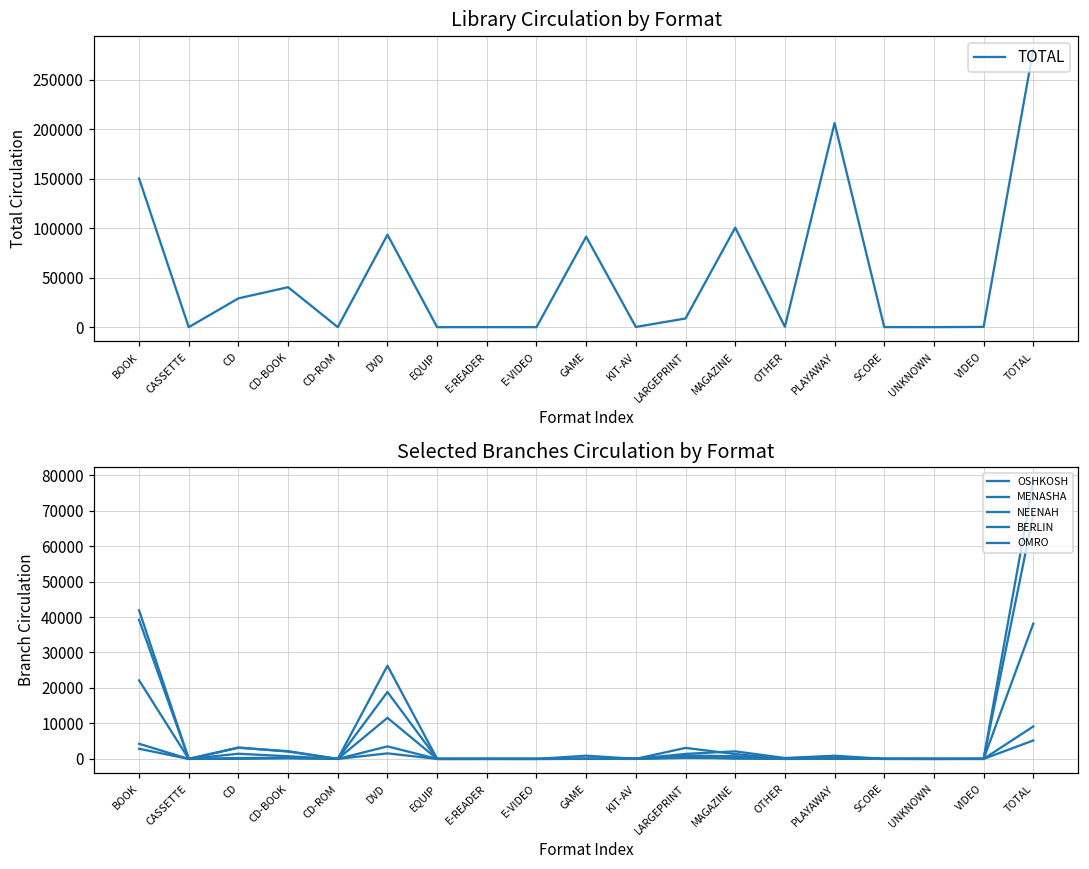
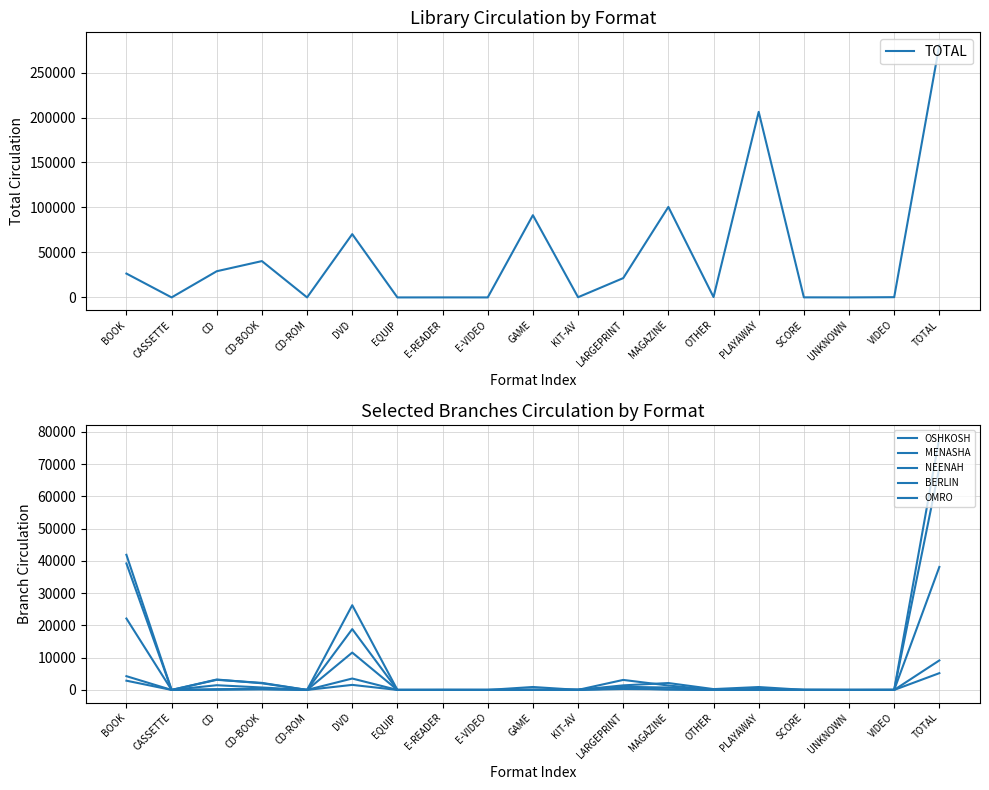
  {
    "Library Circulation by Format": {
-     "BOOK": 150000,
+     "BOOK": 30000,
      "CASSETTE": 0,
      "CD": 30000,
      "CD-BOOK": 40000,
      "CD-ROM": 0,
-     "DVD": 90000,
+     "DVD": 70000,
      "EQUIP": 0,
      "E-READER": 0,
      "E-VIDEO": 0,
      "GAME": 90000,
      "KIT-AV": 0,
-     "LARGEPRINT": 10000,
+     "LARGEPRINT": 20000,
      "MAGAZINE": 100000,
      "OTHER": 0,
      "PLAYAWAY": 210000,
      "SCORE": 0,
      "UNKNOWN": 0,
      "VIDEO": 0
    }
  }
